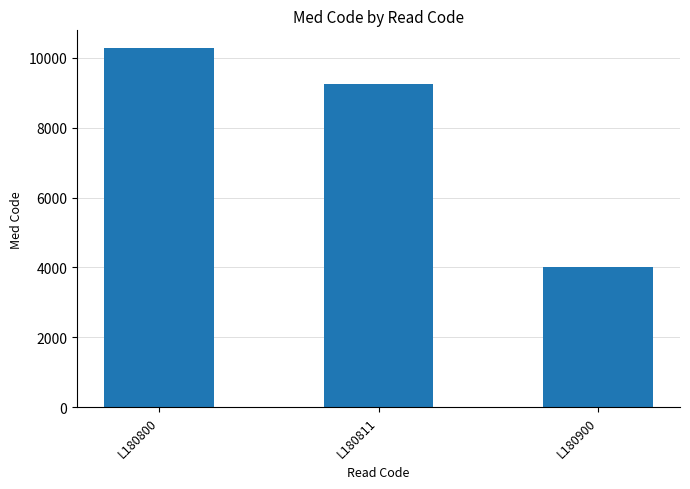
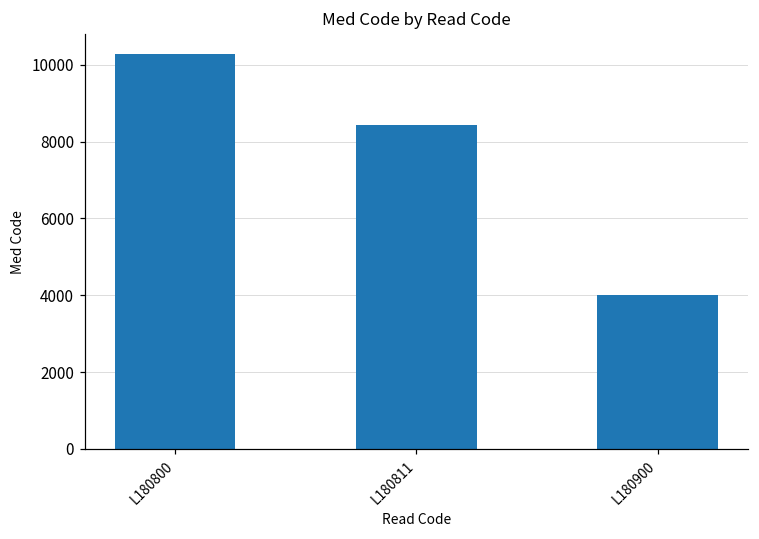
  {
    "L180800": 10300,
-   "L180811": 9300,
+   "L180811": 8400,
    "L180900": 4000
  }
